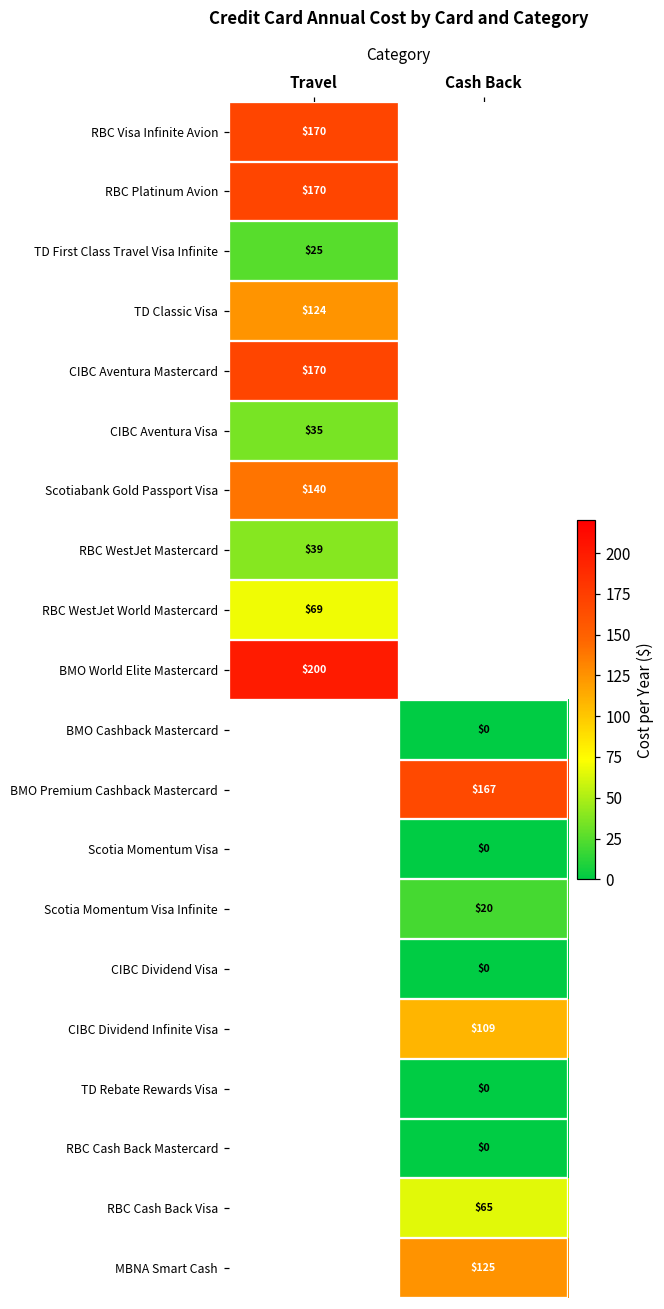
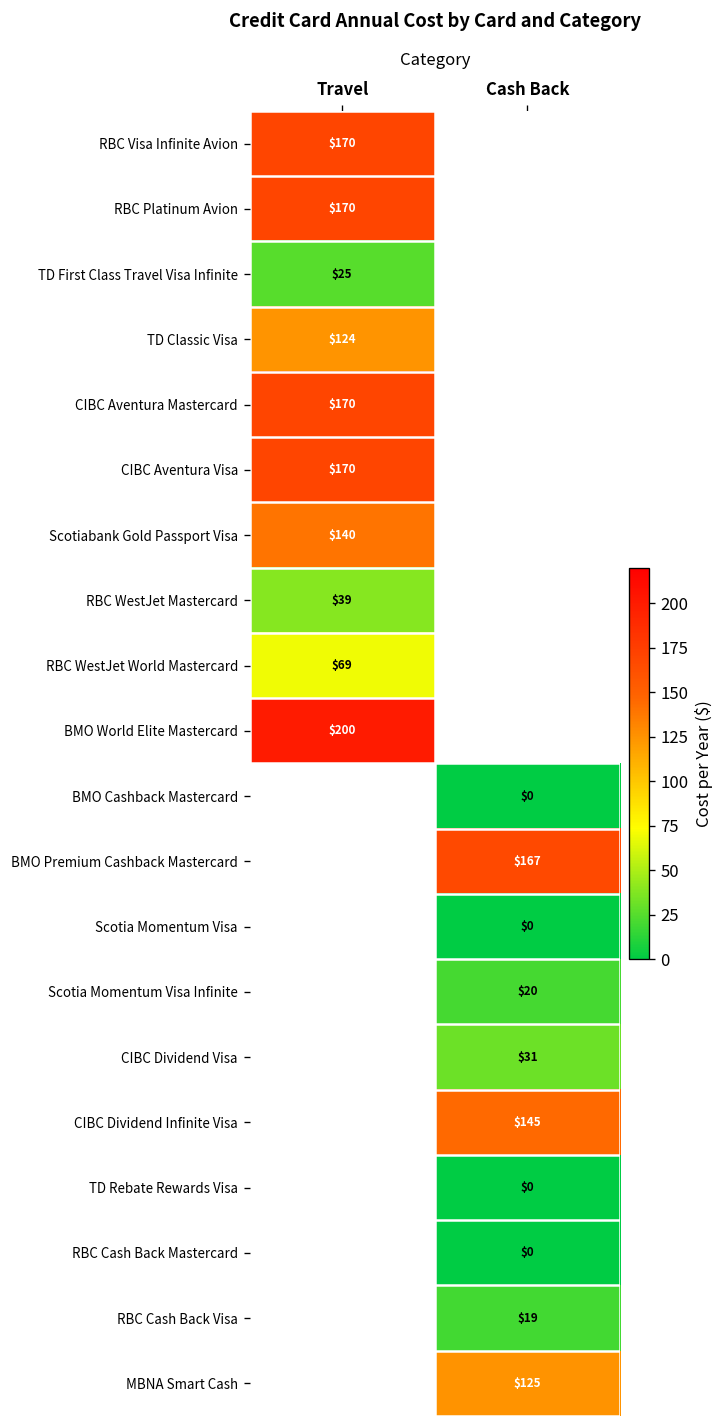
  {
    "RBC Visa Infinite Avion": {
      "Travel": "$170"
    },
    "RBC Platinum Avion": {
      "Travel": "$170"
    },
    "TD First Class Travel Visa Infinite": {
      "Travel": "$25"
    },
    "TD Classic Visa": {
      "Travel": "$124"
    },
    "CIBC Aventura Mastercard": {
      "Travel": "$170"
    },
    "CIBC Aventura Visa": {
-     "Travel": "$35"
+     "Travel": "$170"
    },
    "Scotiabank Gold Passport Visa": {
      "Travel": "$140"
    },
    "RBC WestJet Mastercard": {
      "Travel": "$39"
    },
    "RBC WestJet World Mastercard": {
      "Travel": "$69"
    },
    "BMO World Elite Mastercard": {
      "Travel": "$200"
    },
    "BMO Cashback Mastercard": {
      "Cash Back": "$0"
    },
    "BMO Premium Cashback Mastercard": {
      "Cash Back": "$167"
    },
    "Scotia Momentum Visa": {
      "Cash Back": "$0"
    },
    "Scotia Momentum Visa Infinite": {
      "Cash Back": "$20"
    },
    "CIBC Dividend Visa": {
-     "Cash Back": "$0"
+     "Cash Back": "$31"
    },
    "CIBC Dividend Infinite Visa": {
-     "Cash Back": "$109"
+     "Cash Back": "$145"
    },
    "TD Rebate Rewards Visa": {
      "Cash Back": "$0"
    },
    "RBC Cash Back Mastercard": {
      "Cash Back": "$0"
    },
    "RBC Cash Back Visa": {
-     "Cash Back": "$65"
+     "Cash Back": "$19"
    },
    "MBNA Smart Cash": {
      "Cash Back": "$125"
    }
  }
